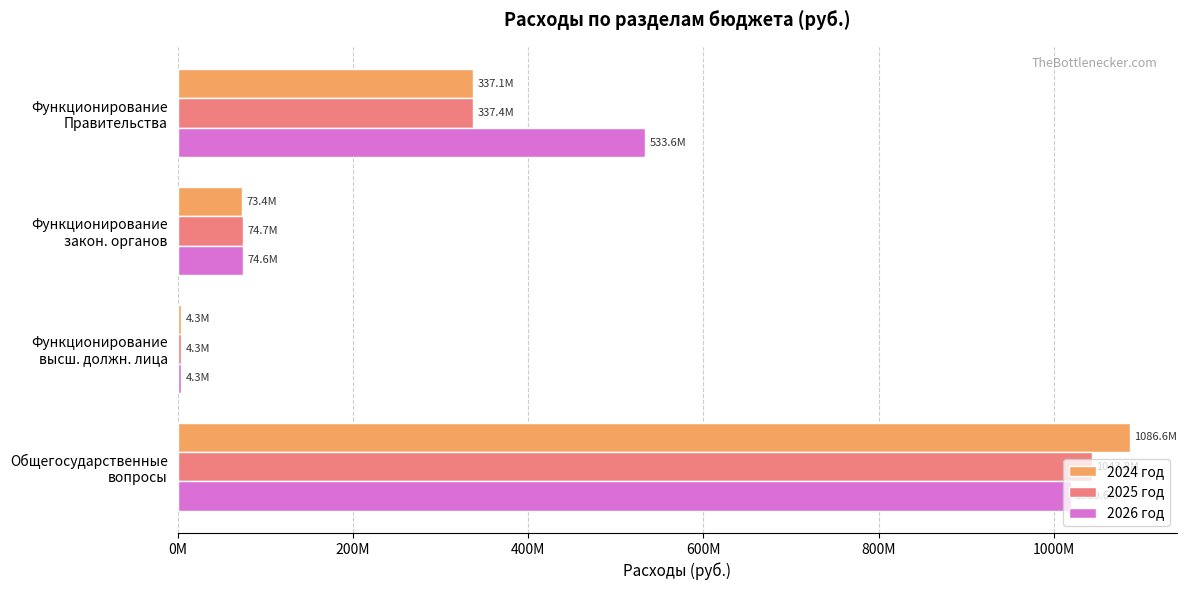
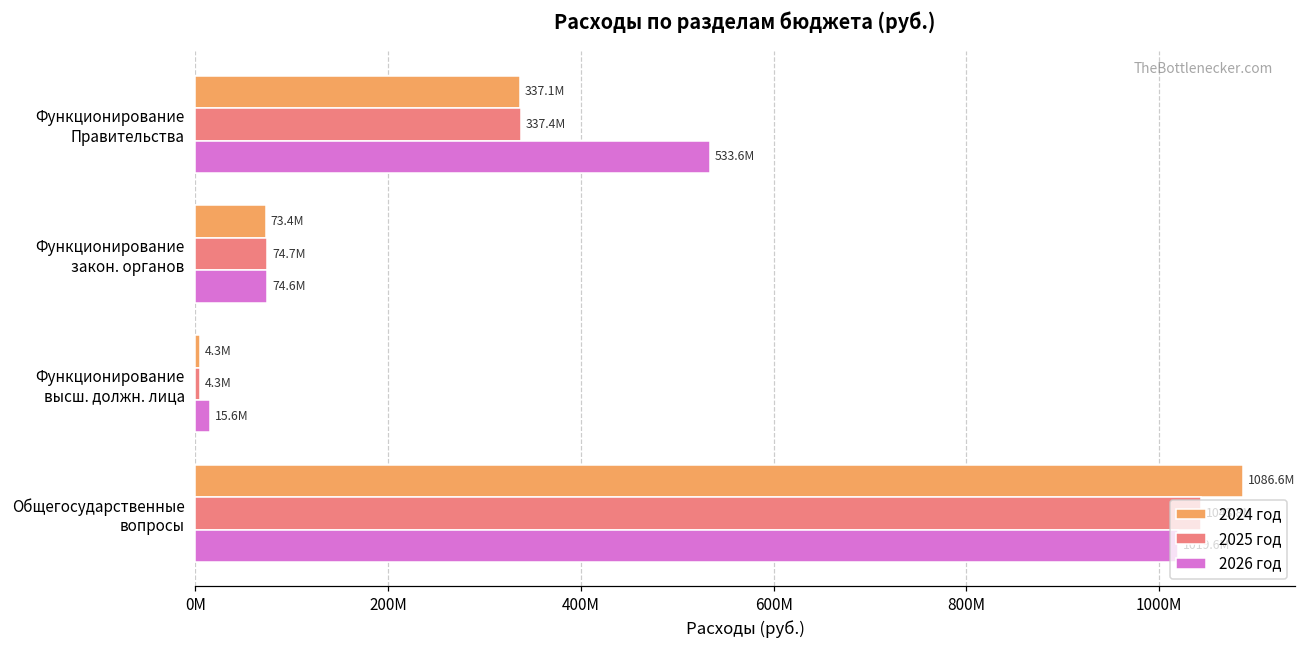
  {
    "2026 год": {
      "Функционирование Правительства": "533.6M",
      "Функционирование закон. органов": "74.6M",
-     "Функционирование высш. должн. лица": "4.3M"
+     "Функционирование высш. должн. лица": "15.6M"
    }
  }
